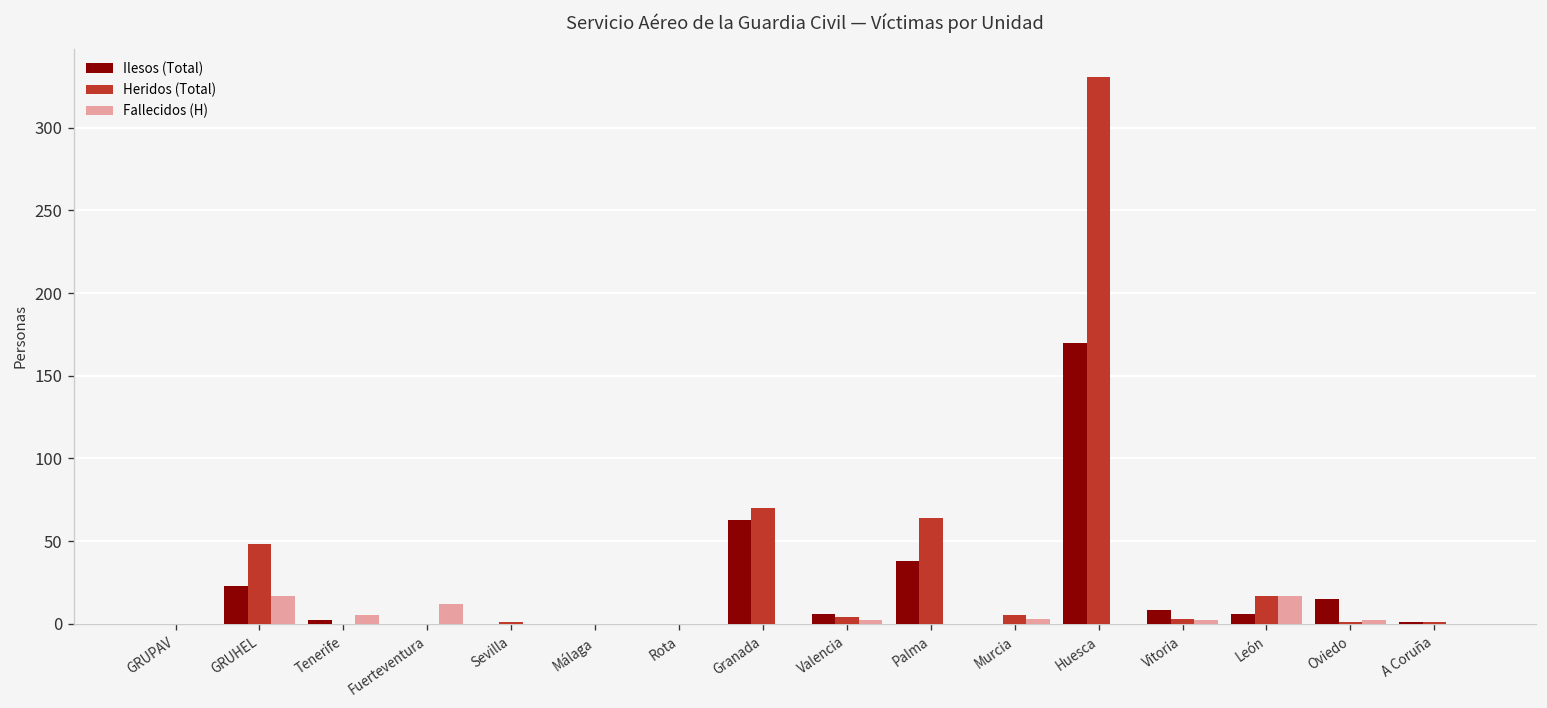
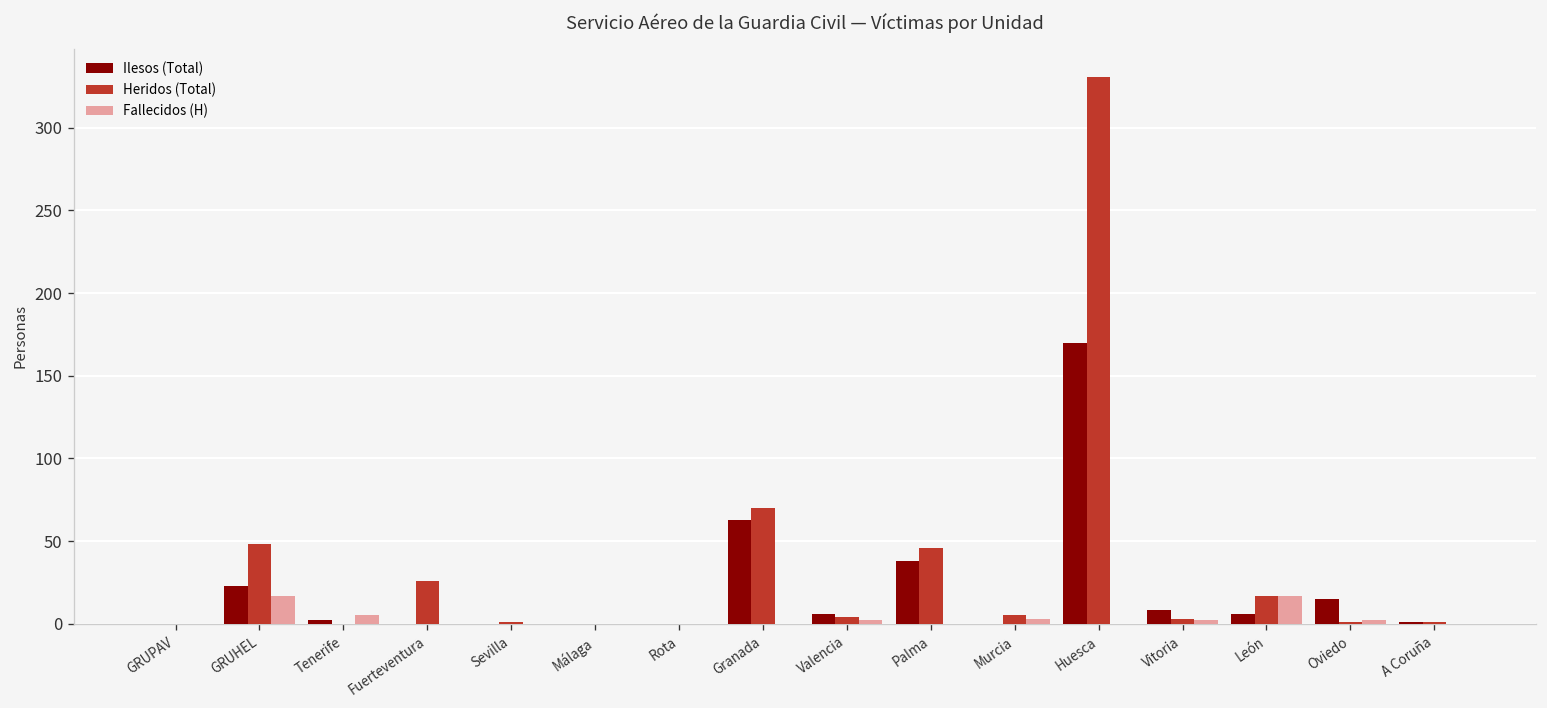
  {
    "Ilesos (Total)": {
      "GRUPAV": 0,
      "GRUHEL": 23,
      "Tenerife": 2,
      "Fuerteventura": 0,
      "Sevilla": 0,
      "Málaga": 0,
      "Rota": 0,
      "Granada": 63,
      "Valencia": 6,
      "Palma": 38,
      "Murcia": 0,
      "Huesca": 170,
      "Vitoria": 8,
      "León": 6,
      "Oviedo": 15
    },
    "Heridos (Total)": {
      "GRUPAV": 0,
      "GRUHEL": 48,
      "Tenerife": 0,
-     "Fuerteventura": 0,
+     "Fuerteventura": 26,
      "Málaga": 0,
      "Rota": 0,
      "Granada": 70,
      "Valencia": 4,
-     "Palma": 64,
+     "Palma": 46,
      "Murcia": 5,
      "Huesca": 331,
      "Vitoria": 3,
      "León": 17
    },
    "Fallecidos (H)": {
      "GRUPAV": 0,
      "GRUHEL": 17,
      "Tenerife": 5,
-     "Fuerteventura": 12,
+     "Fuerteventura": 0,
      "Sevilla": 0,
      "Málaga": 0,
      "Rota": 0,
      "Granada": 0,
      "Valencia": 2,
      "Palma": 0,
      "Murcia": 3,
      "Huesca": 0,
      "Vitoria": 2,
      "León": 17,
      "Oviedo": 2,
      "A Coruña": 0
    }
  }
